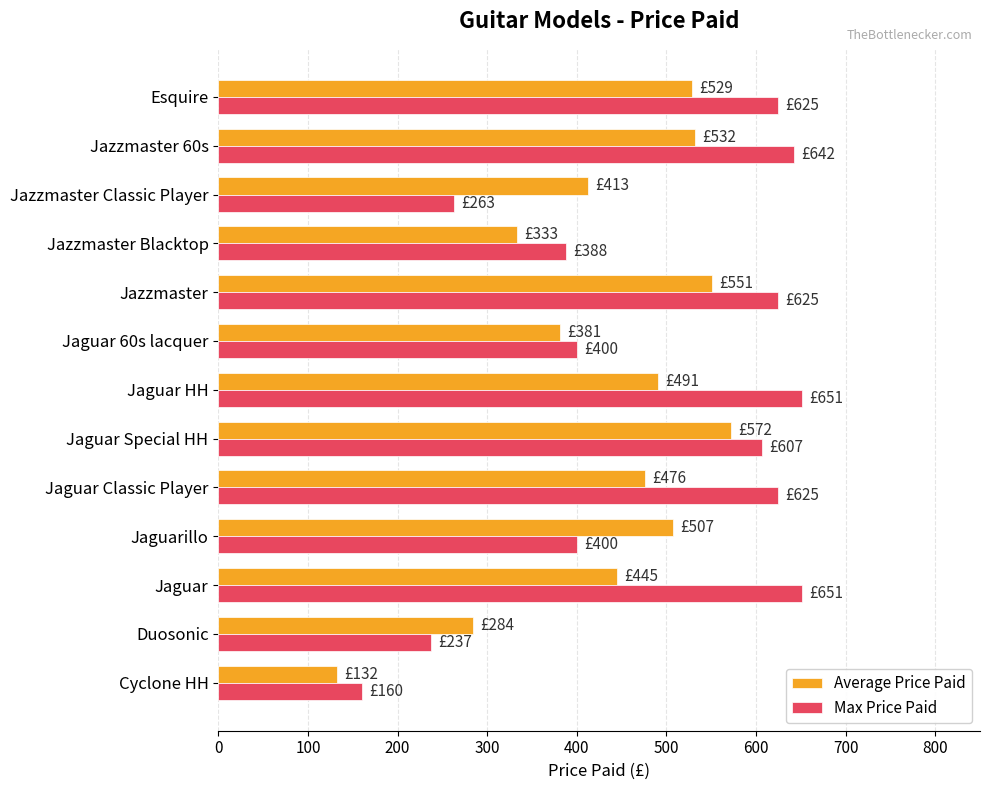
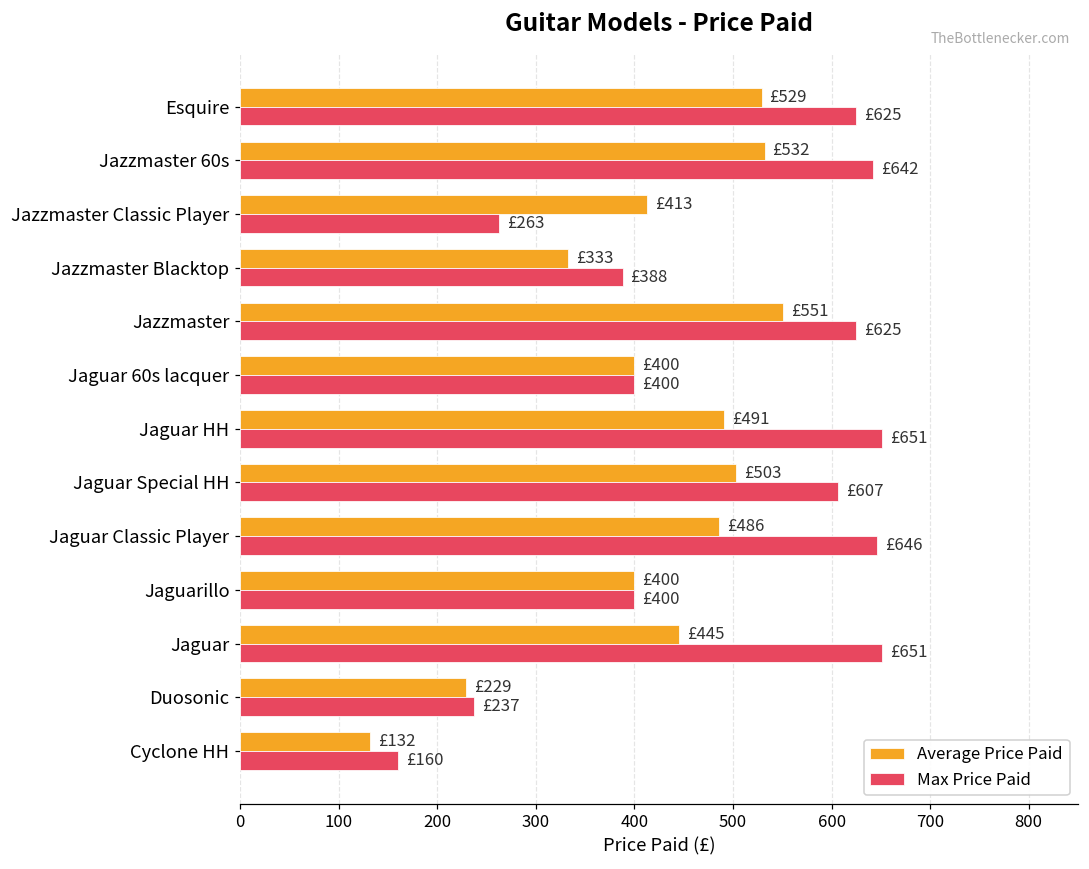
  {
    "Average Price Paid": {
      "Esquire": "£529",
      "Jazzmaster 60s": "£532",
      "Jazzmaster Classic Player": "£413",
      "Jazzmaster Blacktop": "£333",
      "Jazzmaster": "£551",
-     "Jaguar 60s lacquer": "£381",
+     "Jaguar 60s lacquer": "£400",
      "Jaguar HH": "£491",
-     "Jaguar Special HH": "£572",
-     "Jaguar Classic Player": "£476",
-     "Jaguarillo": "£507",
+     "Jaguar Special HH": "£503",
+     "Jaguar Classic Player": "£486",
+     "Jaguarillo": "£400",
      "Jaguar": "£445",
-     "Duosonic": "£284",
+     "Duosonic": "£229",
      "Cyclone HH": "£132"
    },
    "Max Price Paid": {
      "Esquire": "£625",
      "Jazzmaster 60s": "£642",
      "Jazzmaster Classic Player": "£263",
      "Jazzmaster Blacktop": "£388",
      "Jazzmaster": "£625",
      "Jaguar 60s lacquer": "£400",
      "Jaguar HH": "£651",
      "Jaguar Special HH": "£607",
-     "Jaguar Classic Player": "£625",
+     "Jaguar Classic Player": "£646",
      "Jaguarillo": "£400",
      "Jaguar": "£651",
      "Duosonic": "£237",
      "Cyclone HH": "£160"
    }
  }
